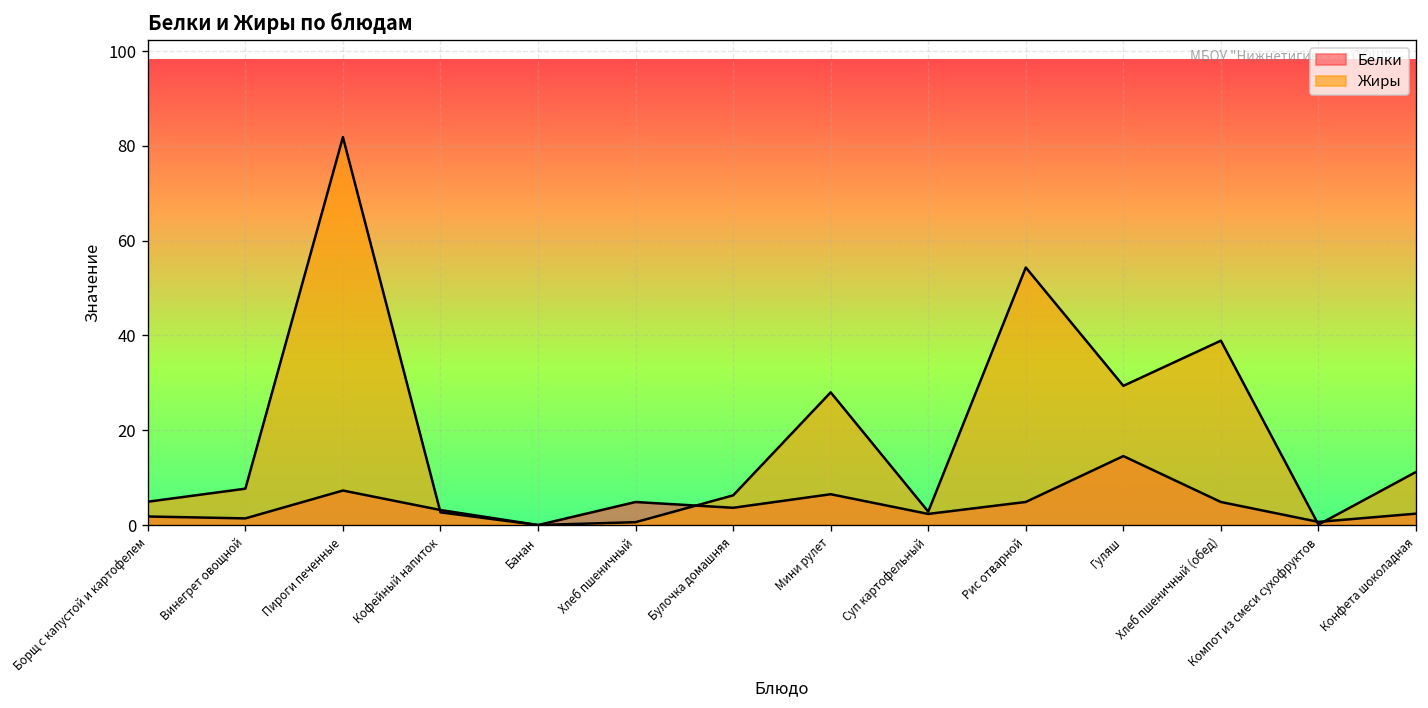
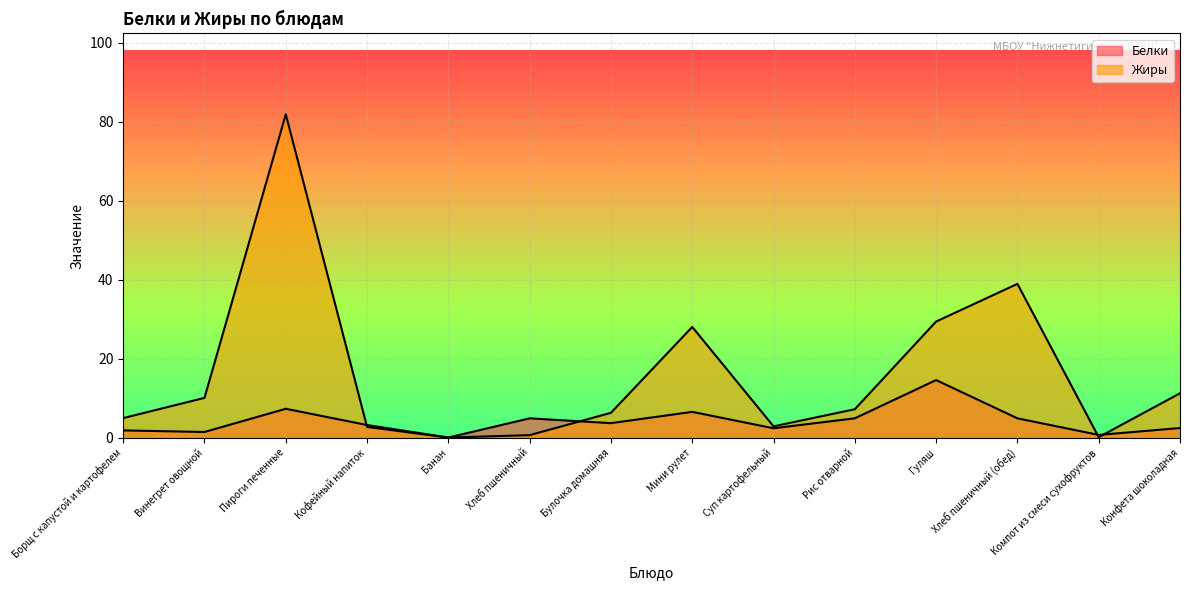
  {
    "Белки": {
      "Борщ с капустой и картофелем": 2,
      "Винегрет овощной": 1,
      "Пироги печенные": 7,
      "Хлеб пшеничный": 5,
      "Булочка домашняя": 4,
      "Мини рулет": 7,
      "Рис отварной": 5,
      "Гуляш": 15,
      "Хлеб пшеничный (обед)": 5,
      "Конфета шоколадная": 2
    },
    "Жиры": {
      "Борщ с капустой и картофелем": 5,
-     "Винегрет овощной": 8,
+     "Винегрет овощной": 10,
      "Пироги печенные": 82,
      "Хлеб пшеничный": 1,
      "Булочка домашняя": 6,
      "Мини рулет": 28,
-     "Рис отварной": 54,
+     "Рис отварной": 7,
      "Гуляш": 29,
      "Хлеб пшеничный (обед)": 39,
      "Конфета шоколадная": 11
    }
  }
